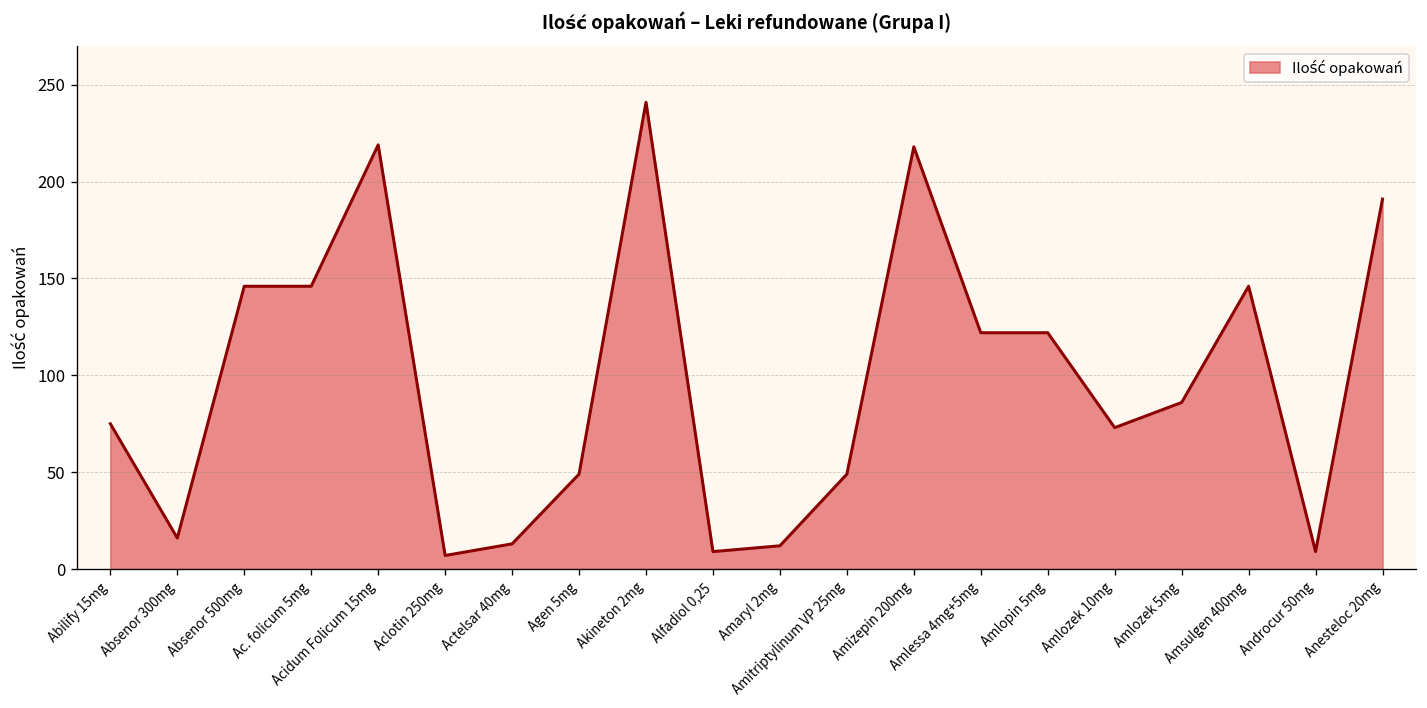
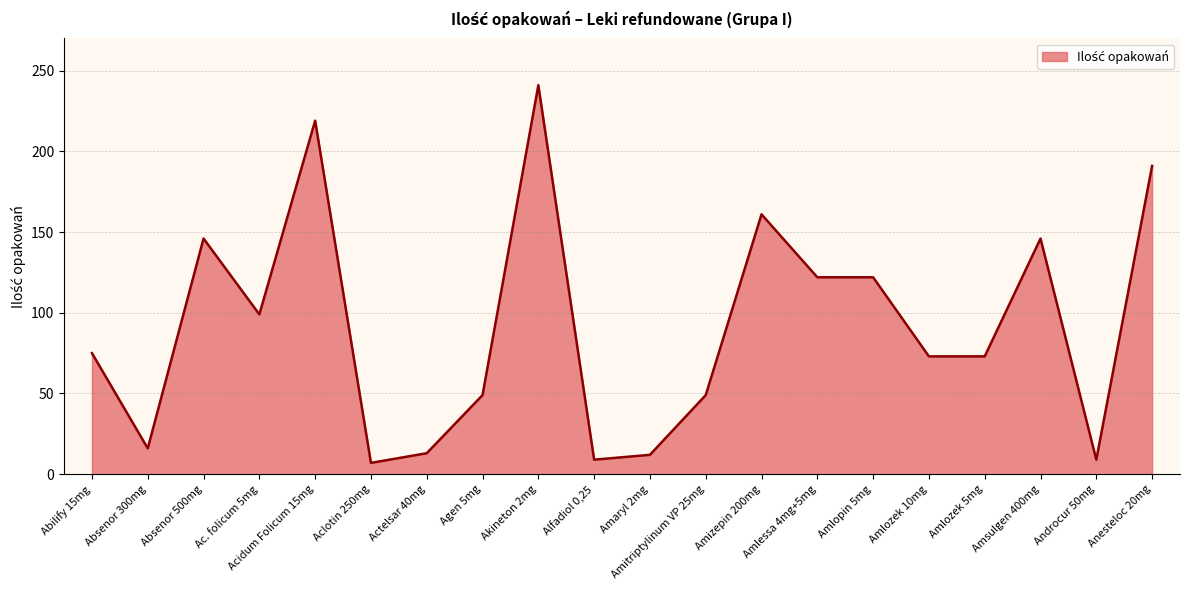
  {
    "Abilify 15mg": 75,
    "Absenor 300mg": 16,
    "Absenor 500mg": 146,
-   "Ac. folicum 5mg": 146,
+   "Ac. folicum 5mg": 99,
    "Acidum Folicum 15mg": 219,
    "Aclotin 250mg": 7,
    "Actelsar 40mg": 13,
    "Agen 5mg": 49,
    "Akineton 2mg": 241,
    "Alfadiol 0,25": 9,
    "Amaryl 2mg": 12,
    "Amitriptylinum VP 25mg": 49,
-   "Amizepin 200mg": 218,
+   "Amizepin 200mg": 161,
    "Amlessa 4mg+5mg": 122,
    "Amlopin 5mg": 122,
    "Amlozek 10mg": 73,
-   "Amlozek 5mg": 86,
+   "Amlozek 5mg": 73,
    "Amsulgen 400mg": 146,
    "Androcur 50mg": 9,
    "Anesteloc 20mg": 191
  }
